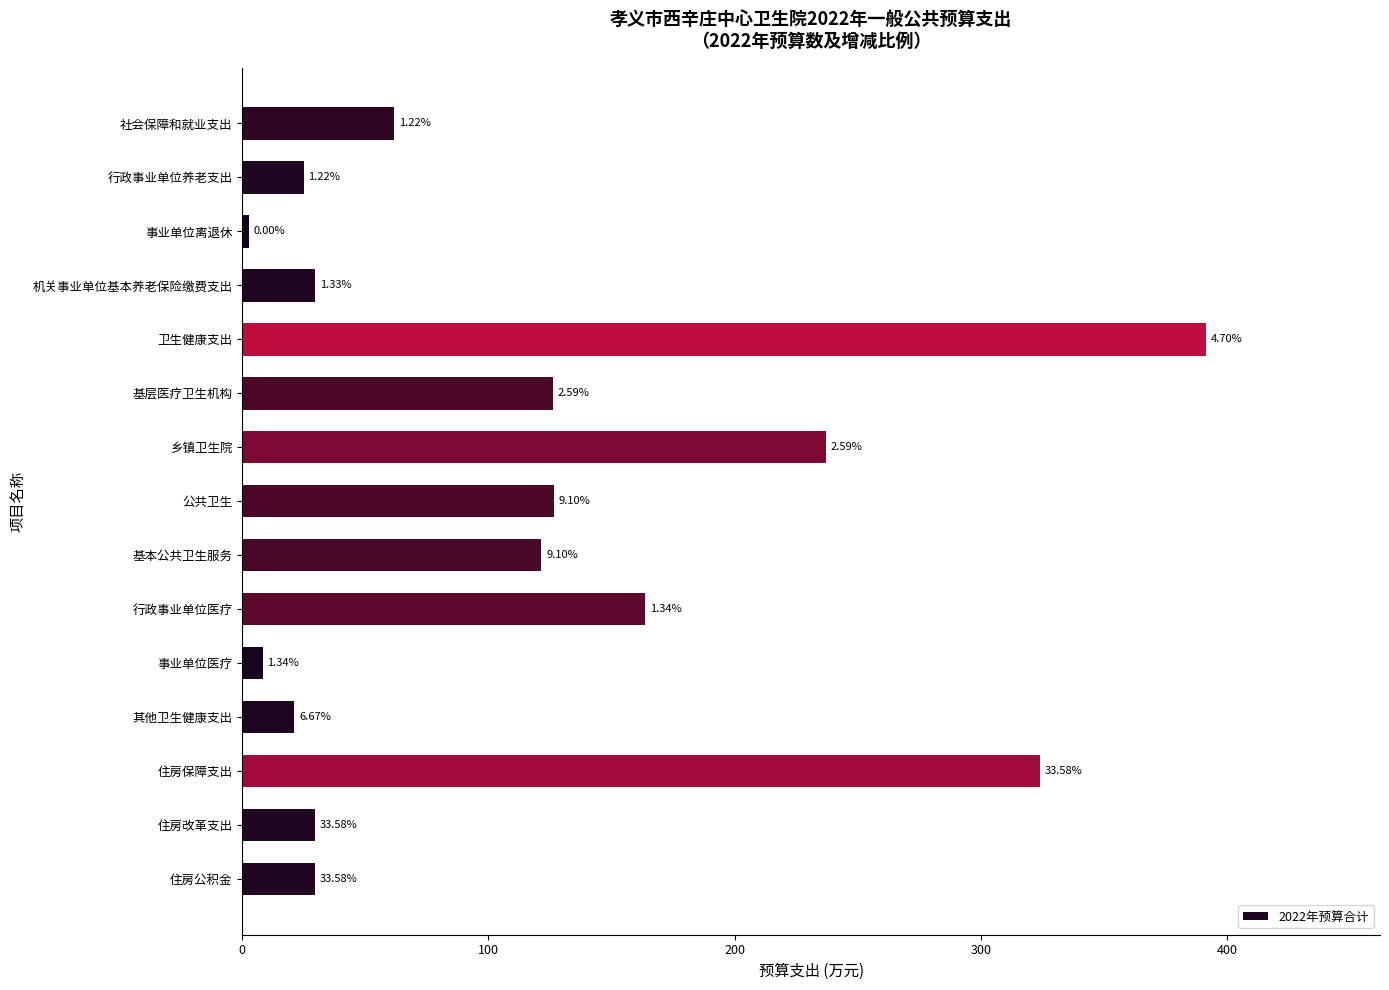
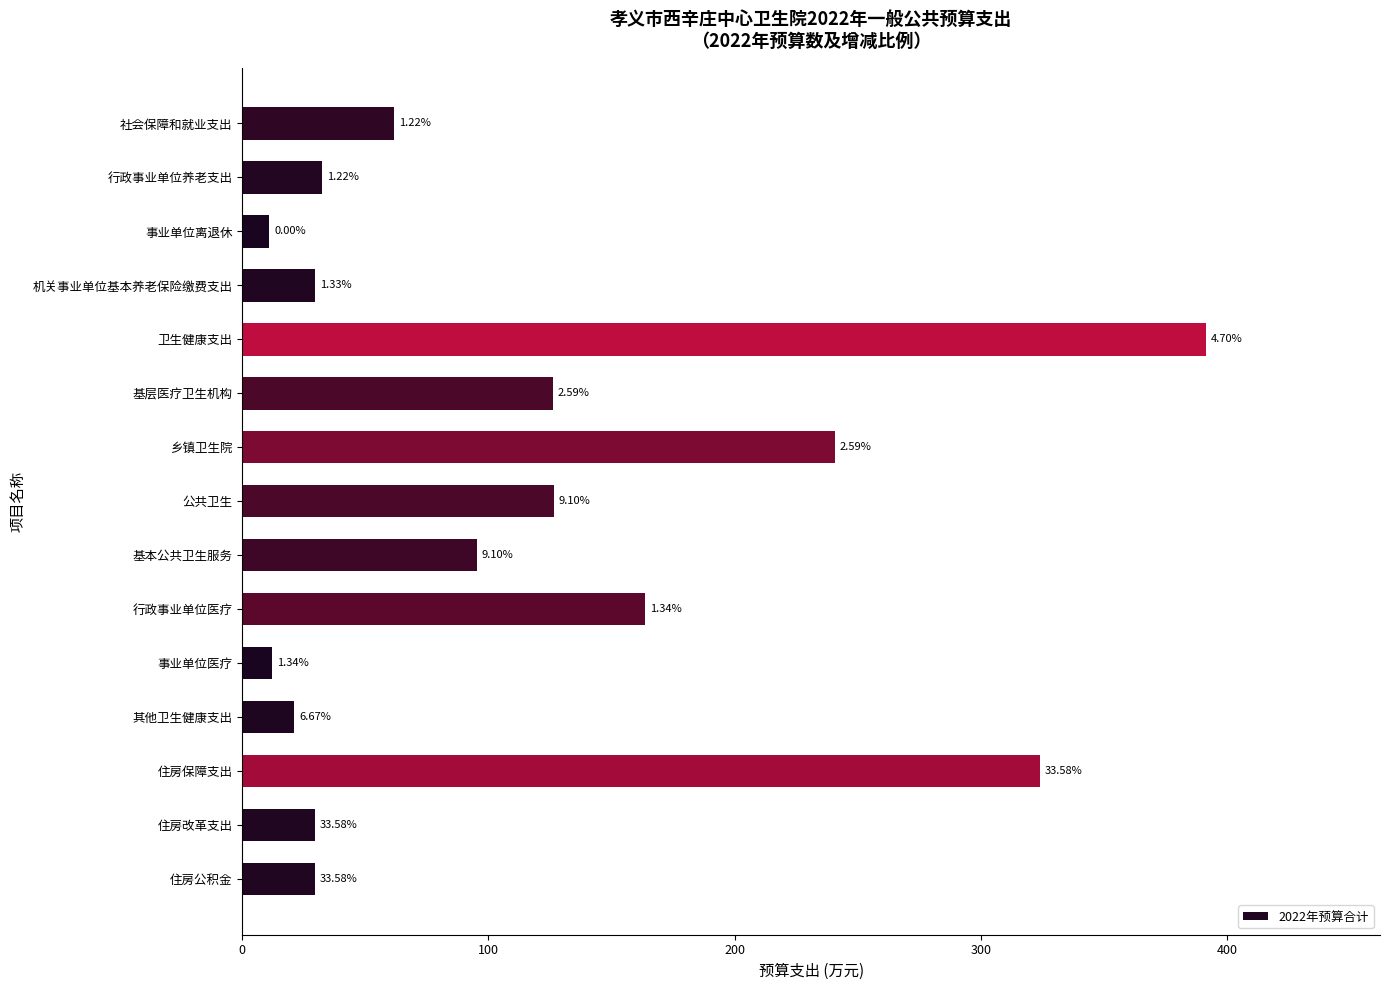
  {
-   "行政事业单位养老支出": 25,
-   "事业单位离退休": 3,
-   "乡镇卫生院": 237,
-   "基本公共卫生服务": 122,
-   "事业单位医疗": 8
+   "行政事业单位养老支出": 32,
+   "事业单位离退休": 11,
+   "乡镇卫生院": 241,
+   "基本公共卫生服务": 95,
+   "事业单位医疗": 12
  }
